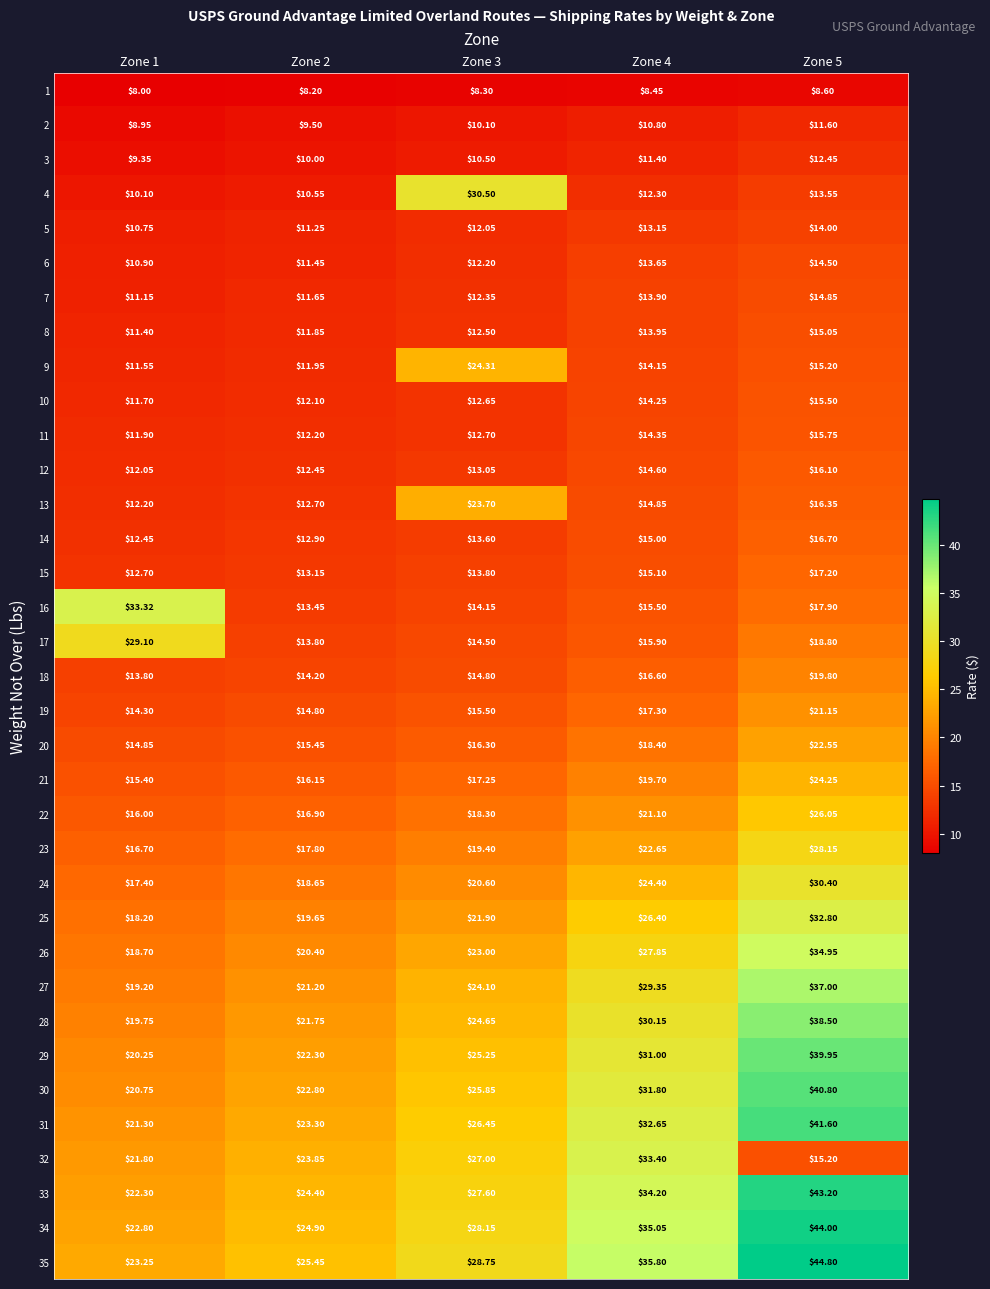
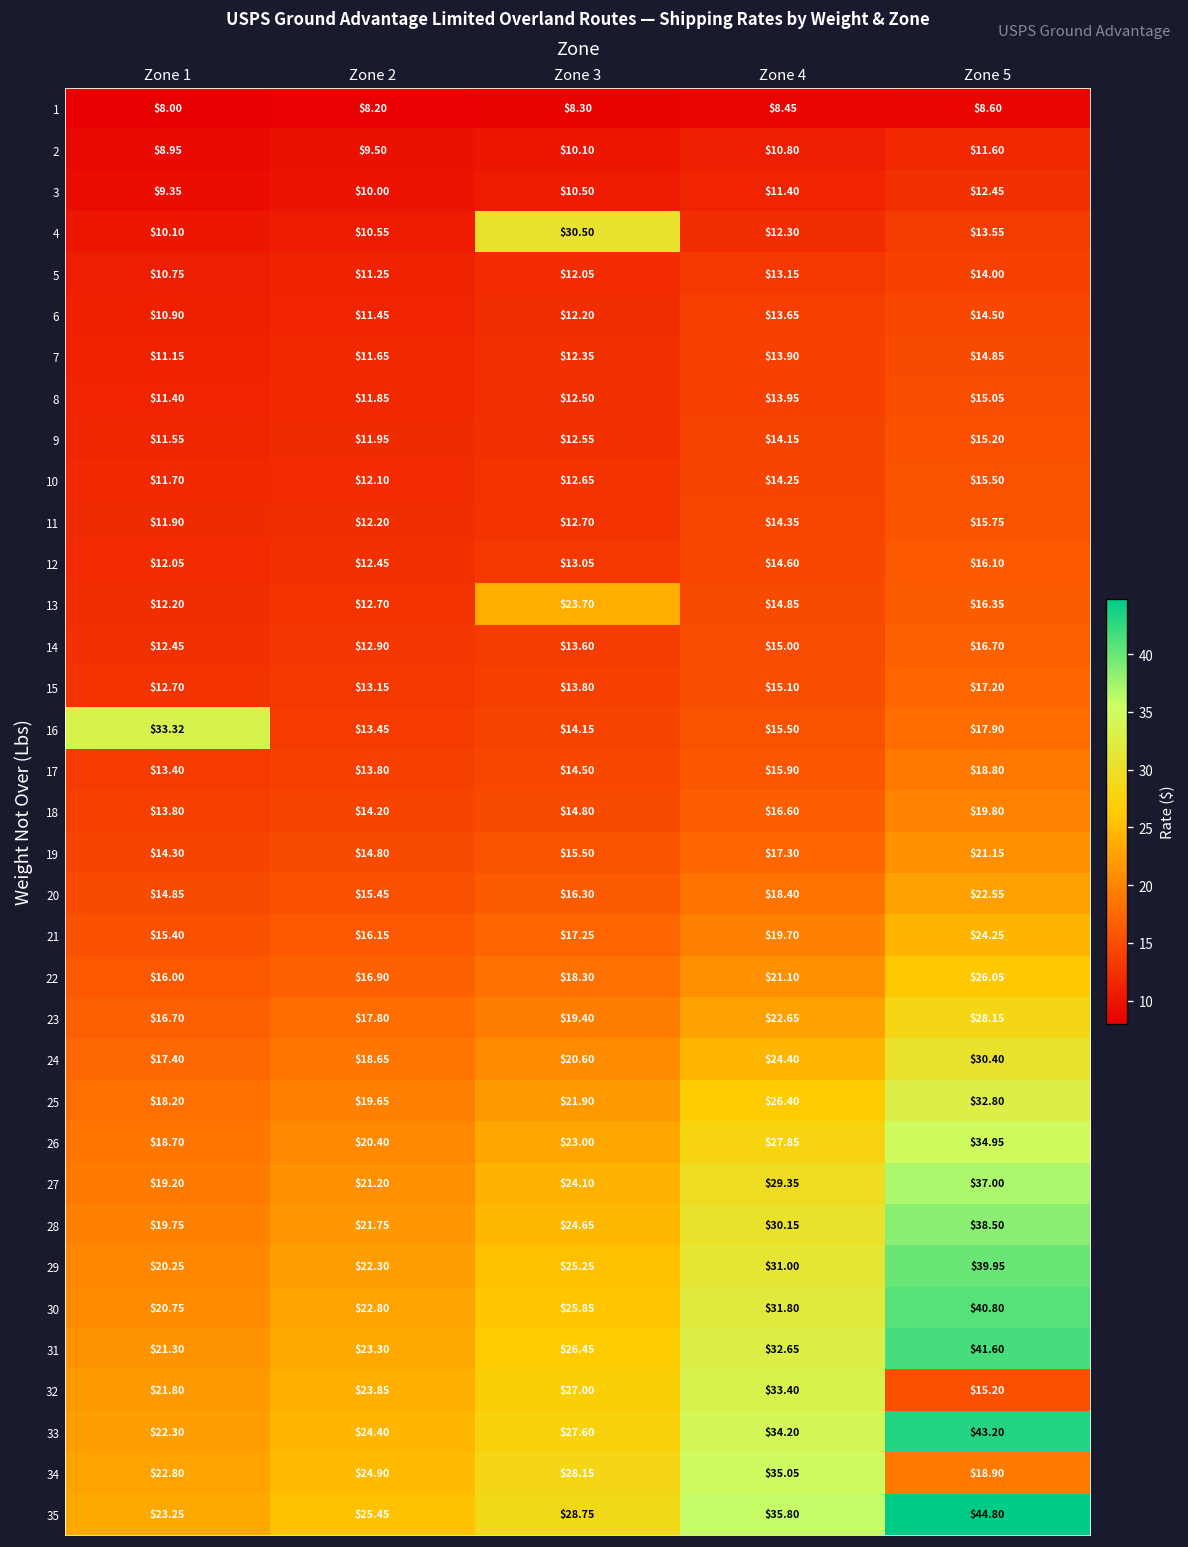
  {
    "1": {
      "Zone 1": "$8.00",
      "Zone 2": "$8.20",
      "Zone 3": "$8.30",
      "Zone 4": "$8.45",
      "Zone 5": "$8.60"
    },
    "2": {
      "Zone 1": "$8.95",
      "Zone 2": "$9.50",
      "Zone 3": "$10.10",
      "Zone 4": "$10.80",
      "Zone 5": "$11.60"
    },
    "3": {
      "Zone 1": "$9.35",
      "Zone 2": "$10.00",
      "Zone 3": "$10.50",
      "Zone 4": "$11.40",
      "Zone 5": "$12.45"
    },
    "4": {
      "Zone 1": "$10.10",
      "Zone 2": "$10.55",
      "Zone 3": "$30.50",
      "Zone 4": "$12.30",
      "Zone 5": "$13.55"
    },
    "5": {
      "Zone 1": "$10.75",
      "Zone 2": "$11.25",
      "Zone 3": "$12.05",
      "Zone 4": "$13.15",
      "Zone 5": "$14.00"
    },
    "6": {
      "Zone 1": "$10.90",
      "Zone 2": "$11.45",
      "Zone 3": "$12.20",
      "Zone 4": "$13.65",
      "Zone 5": "$14.50"
    },
    "7": {
      "Zone 1": "$11.15",
      "Zone 2": "$11.65",
      "Zone 3": "$12.35",
      "Zone 4": "$13.90",
      "Zone 5": "$14.85"
    },
    "8": {
      "Zone 1": "$11.40",
      "Zone 2": "$11.85",
      "Zone 3": "$12.50",
      "Zone 4": "$13.95",
      "Zone 5": "$15.05"
    },
    "9": {
      "Zone 1": "$11.55",
      "Zone 2": "$11.95",
-     "Zone 3": "$24.31",
+     "Zone 3": "$12.55",
      "Zone 4": "$14.15",
      "Zone 5": "$15.20"
    },
    "10": {
      "Zone 1": "$11.70",
      "Zone 2": "$12.10",
      "Zone 3": "$12.65",
      "Zone 4": "$14.25",
      "Zone 5": "$15.50"
    },
    "11": {
      "Zone 1": "$11.90",
      "Zone 2": "$12.20",
      "Zone 3": "$12.70",
      "Zone 4": "$14.35",
      "Zone 5": "$15.75"
    },
    "12": {
      "Zone 1": "$12.05",
      "Zone 2": "$12.45",
      "Zone 3": "$13.05",
      "Zone 4": "$14.60",
      "Zone 5": "$16.10"
    },
    "13": {
      "Zone 1": "$12.20",
      "Zone 2": "$12.70",
      "Zone 3": "$23.70",
      "Zone 4": "$14.85",
      "Zone 5": "$16.35"
    },
    "14": {
      "Zone 1": "$12.45",
      "Zone 2": "$12.90",
      "Zone 3": "$13.60",
      "Zone 4": "$15.00",
      "Zone 5": "$16.70"
    },
    "15": {
      "Zone 1": "$12.70",
      "Zone 2": "$13.15",
      "Zone 3": "$13.80",
      "Zone 4": "$15.10",
      "Zone 5": "$17.20"
    },
    "16": {
      "Zone 1": "$33.32",
      "Zone 2": "$13.45",
      "Zone 3": "$14.15",
      "Zone 4": "$15.50",
      "Zone 5": "$17.90"
    },
    "17": {
-     "Zone 1": "$29.10",
+     "Zone 1": "$13.40",
      "Zone 2": "$13.80",
      "Zone 3": "$14.50",
      "Zone 4": "$15.90",
      "Zone 5": "$18.80"
    },
    "18": {
      "Zone 1": "$13.80",
      "Zone 2": "$14.20",
      "Zone 3": "$14.80",
      "Zone 4": "$16.60",
      "Zone 5": "$19.80"
    },
    "19": {
      "Zone 1": "$14.30",
      "Zone 2": "$14.80",
      "Zone 3": "$15.50",
      "Zone 4": "$17.30",
      "Zone 5": "$21.15"
    },
    "20": {
      "Zone 1": "$14.85",
      "Zone 2": "$15.45",
      "Zone 3": "$16.30",
      "Zone 4": "$18.40",
      "Zone 5": "$22.55"
    },
    "21": {
      "Zone 1": "$15.40",
      "Zone 2": "$16.15",
      "Zone 3": "$17.25",
      "Zone 4": "$19.70",
      "Zone 5": "$24.25"
    },
    "22": {
      "Zone 1": "$16.00",
      "Zone 2": "$16.90",
      "Zone 3": "$18.30",
      "Zone 4": "$21.10",
      "Zone 5": "$26.05"
    },
    "23": {
      "Zone 1": "$16.70",
      "Zone 2": "$17.80",
      "Zone 3": "$19.40",
      "Zone 4": "$22.65",
      "Zone 5": "$28.15"
    },
    "24": {
      "Zone 1": "$17.40",
      "Zone 2": "$18.65",
      "Zone 3": "$20.60",
      "Zone 4": "$24.40",
      "Zone 5": "$30.40"
    },
    "25": {
      "Zone 1": "$18.20",
      "Zone 2": "$19.65",
      "Zone 3": "$21.90",
      "Zone 4": "$26.40",
      "Zone 5": "$32.80"
    },
    "26": {
      "Zone 1": "$18.70",
      "Zone 2": "$20.40",
      "Zone 3": "$23.00",
      "Zone 4": "$27.85",
      "Zone 5": "$34.95"
    },
    "27": {
      "Zone 1": "$19.20",
      "Zone 2": "$21.20",
      "Zone 3": "$24.10",
      "Zone 4": "$29.35",
      "Zone 5": "$37.00"
    },
    "28": {
      "Zone 1": "$19.75",
      "Zone 2": "$21.75",
      "Zone 3": "$24.65",
      "Zone 4": "$30.15",
      "Zone 5": "$38.50"
    },
    "29": {
      "Zone 1": "$20.25",
      "Zone 2": "$22.30",
      "Zone 3": "$25.25",
      "Zone 4": "$31.00",
      "Zone 5": "$39.95"
    },
    "30": {
      "Zone 1": "$20.75",
      "Zone 2": "$22.80",
      "Zone 3": "$25.85",
      "Zone 4": "$31.80",
      "Zone 5": "$40.80"
    },
    "31": {
      "Zone 1": "$21.30",
      "Zone 2": "$23.30",
      "Zone 3": "$26.45",
      "Zone 4": "$32.65",
      "Zone 5": "$41.60"
    },
    "32": {
      "Zone 1": "$21.80",
      "Zone 2": "$23.85",
      "Zone 3": "$27.00",
      "Zone 4": "$33.40",
      "Zone 5": "$15.20"
    },
    "33": {
      "Zone 1": "$22.30",
      "Zone 2": "$24.40",
      "Zone 3": "$27.60",
      "Zone 4": "$34.20",
      "Zone 5": "$43.20"
    },
    "34": {
      "Zone 1": "$22.80",
      "Zone 2": "$24.90",
      "Zone 3": "$28.15",
      "Zone 4": "$35.05",
-     "Zone 5": "$44.00"
+     "Zone 5": "$18.90"
    },
    "35": {
      "Zone 1": "$23.25",
      "Zone 2": "$25.45",
      "Zone 3": "$28.75",
      "Zone 4": "$35.80",
      "Zone 5": "$44.80"
    }
  }
